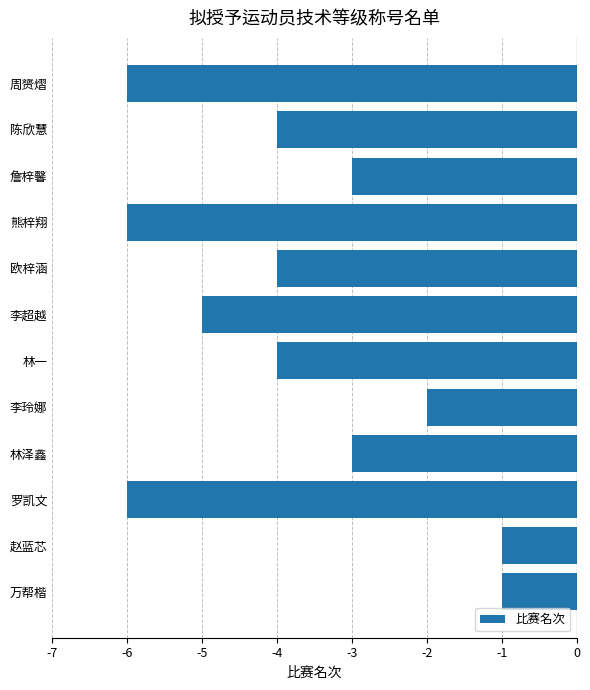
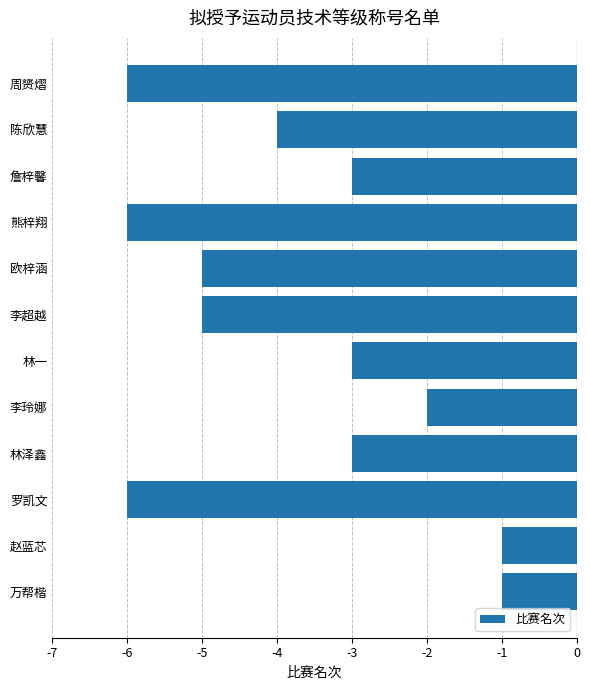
  {
    "周赟熠": -6.0,
    "陈欣慧": -4.0,
    "詹梓馨": -3.0,
    "熊梓翔": -6.0,
-   "欧梓涵": -4.0,
+   "欧梓涵": -5.0,
    "李超越": -5.0,
-   "林一": -4.0,
+   "林一": -3.0,
    "李玲娜": -2.0,
    "林泽鑫": -3.0,
    "罗凯文": -6.0,
    "赵蓝芯": -1.0,
    "万帮楷": -1.0
  }
